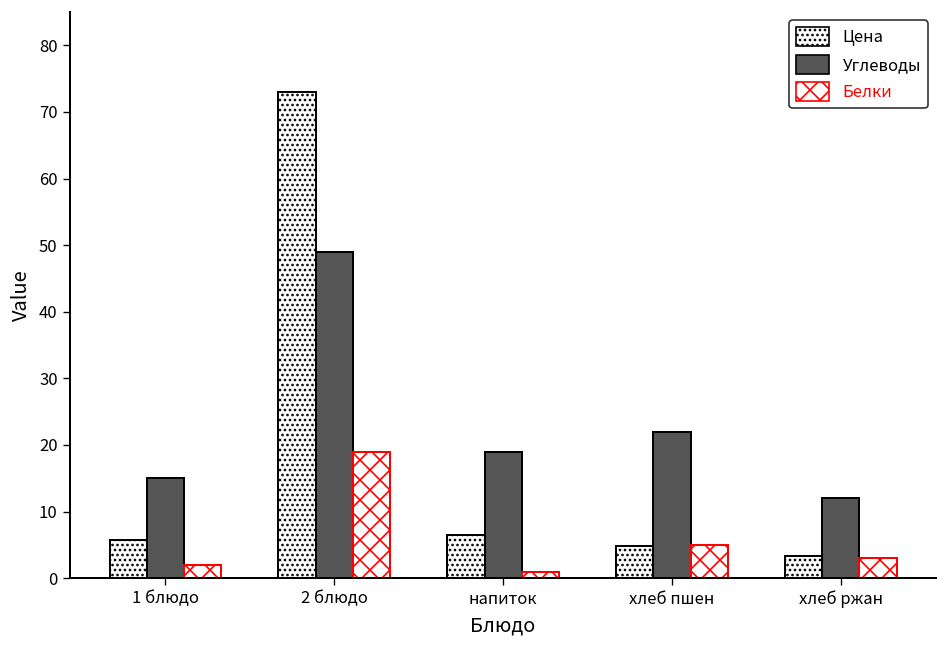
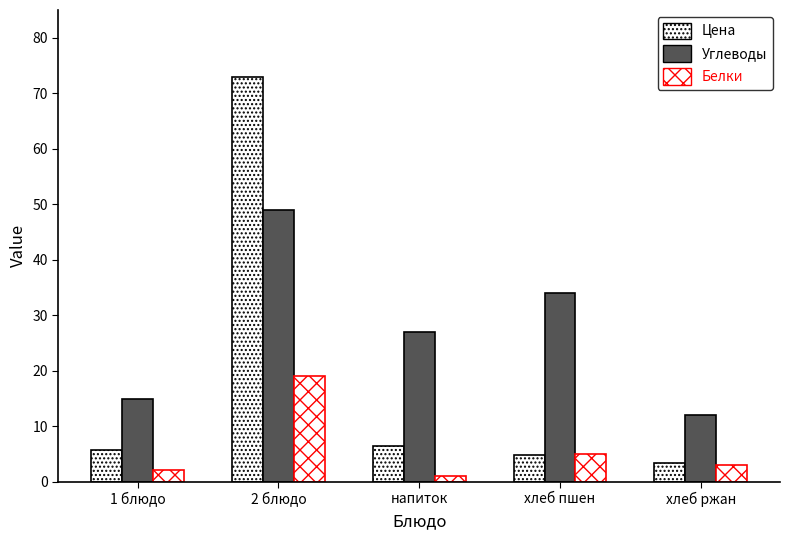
  {
    "Углеводы": {
      "1 блюдо": 15,
      "2 блюдо": 49,
-     "напиток": 19,
-     "хлеб пшен": 22,
+     "напиток": 27,
+     "хлеб пшен": 34,
      "хлеб ржан": 12
    }
  }
